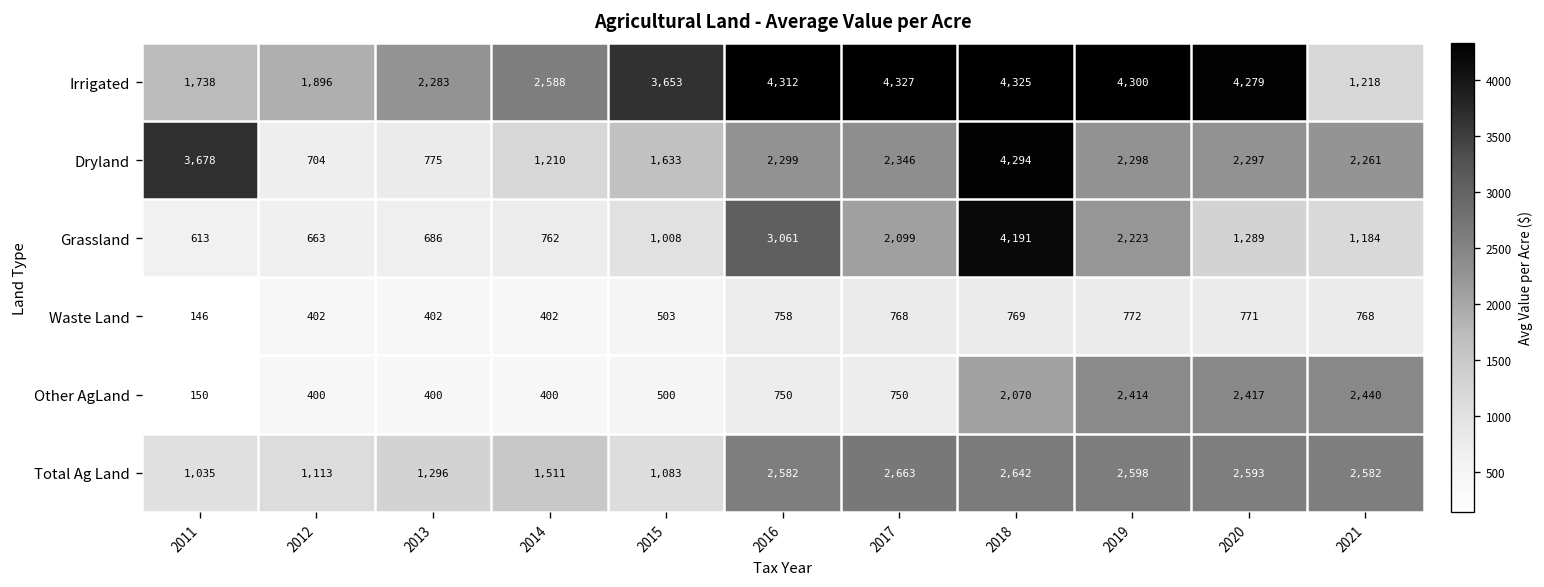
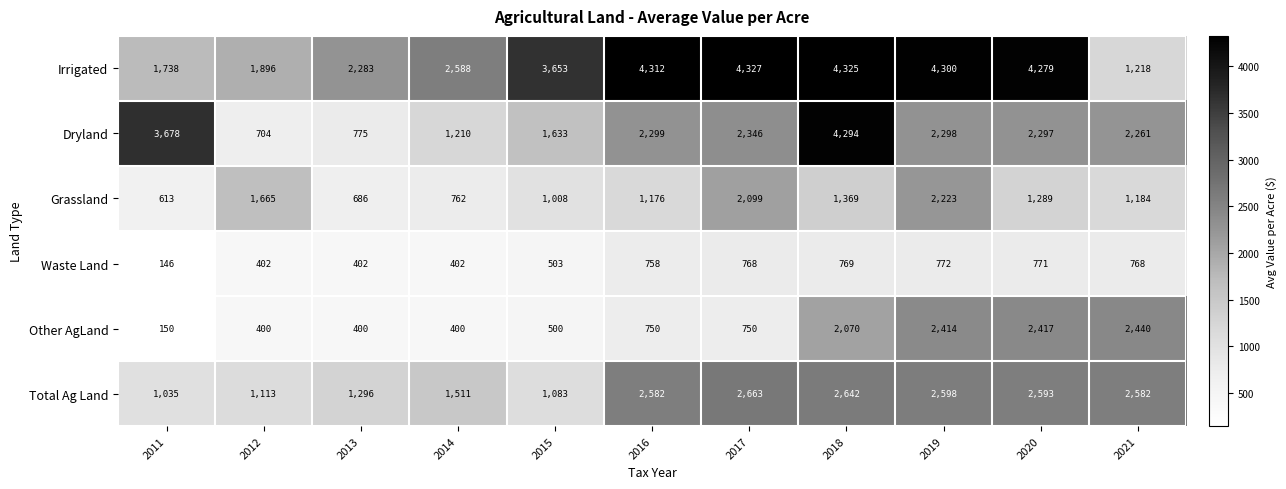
  {
    "Irrigated": {
      "2011": "1,738",
      "2012": "1,896",
      "2013": "2,283",
      "2014": "2,588",
      "2015": "3,653",
      "2016": "4,312",
      "2017": "4,327",
      "2018": "4,325",
      "2019": "4,300",
      "2020": "4,279",
      "2021": "1,218"
    },
    "Dryland": {
      "2011": "3,678",
      "2012": "704",
      "2013": "775",
      "2014": "1,210",
      "2015": "1,633",
      "2016": "2,299",
      "2017": "2,346",
      "2018": "4,294",
      "2019": "2,298",
      "2020": "2,297",
      "2021": "2,261"
    },
    "Grassland": {
      "2011": "613",
-     "2012": "663",
+     "2012": "1,665",
      "2013": "686",
      "2014": "762",
      "2015": "1,008",
-     "2016": "3,061",
+     "2016": "1,176",
      "2017": "2,099",
-     "2018": "4,191",
+     "2018": "1,369",
      "2019": "2,223",
      "2020": "1,289",
      "2021": "1,184"
    },
    "Waste Land": {
      "2011": "146",
      "2012": "402",
      "2013": "402",
      "2014": "402",
      "2015": "503",
      "2016": "758",
      "2017": "768",
      "2018": "769",
      "2019": "772",
      "2020": "771",
      "2021": "768"
    },
    "Other AgLand": {
      "2011": "150",
      "2012": "400",
      "2013": "400",
      "2014": "400",
      "2015": "500",
      "2016": "750",
      "2017": "750",
      "2018": "2,070",
      "2019": "2,414",
      "2020": "2,417",
      "2021": "2,440"
    },
    "Total Ag Land": {
      "2011": "1,035",
      "2012": "1,113",
      "2013": "1,296",
      "2014": "1,511",
      "2015": "1,083",
      "2016": "2,582",
      "2017": "2,663",
      "2018": "2,642",
      "2019": "2,598",
      "2020": "2,593",
      "2021": "2,582"
    }
  }
